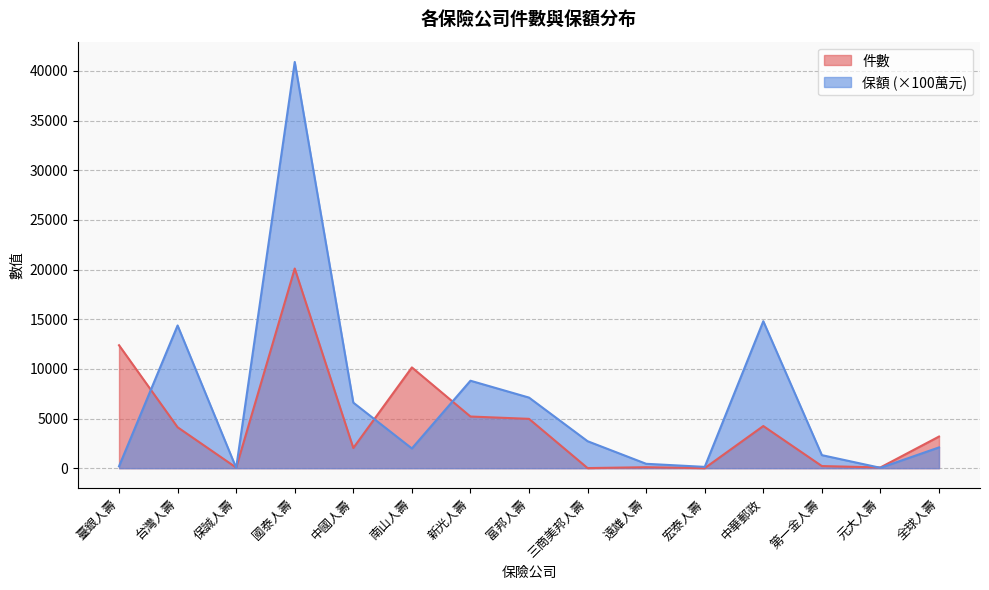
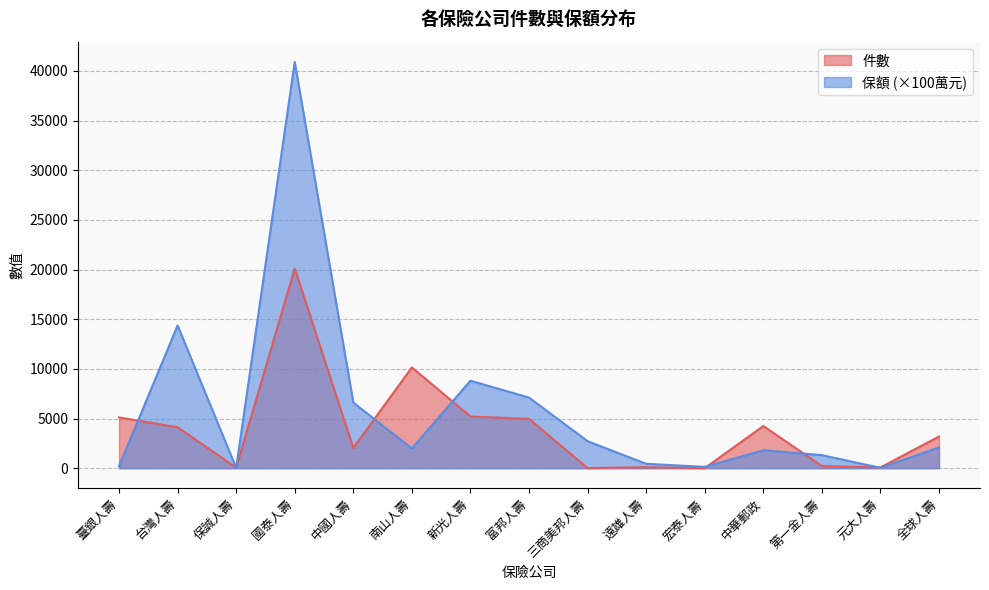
  {
    "件數": {
-     "臺銀人壽": 12000,
+     "臺銀人壽": 5000,
      "台灣人壽": 4000,
      "國泰人壽": 20000,
      "中國人壽": 2000,
      "南山人壽": 10000,
      "新光人壽": 5000,
      "富邦人壽": 5000,
      "三商美邦人壽": 0,
      "遠雄人壽": 0,
      "中華郵政": 4000,
      "第一金人壽": 0,
      "全球人壽": 3000
    },
    "保額 (×100萬元)": {
      "臺銀人壽": 0,
      "台灣人壽": 14000,
      "國泰人壽": 41000,
      "中國人壽": 7000,
      "南山人壽": 2000,
      "新光人壽": 9000,
      "富邦人壽": 7000,
      "三商美邦人壽": 3000,
      "遠雄人壽": 0,
-     "中華郵政": 15000,
+     "中華郵政": 2000,
      "第一金人壽": 1000,
      "全球人壽": 2000
    }
  }
